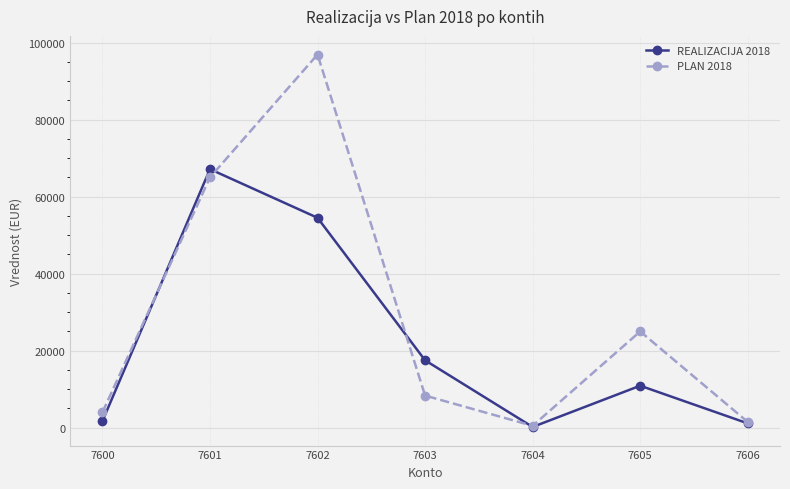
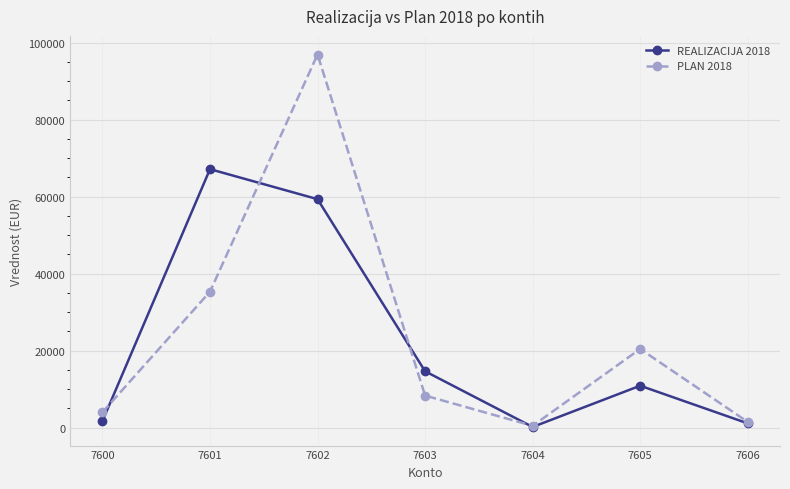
  {
    "REALIZACIJA 2018": {
      "7600": 2000,
      "7601": 67000,
-     "7602": 55000,
-     "7603": 18000,
+     "7602": 59000,
+     "7603": 15000,
      "7605": 11000
    },
    "PLAN 2018": {
      "7600": 4000,
-     "7601": 65000,
+     "7601": 35000,
      "7602": 97000,
      "7603": 8000,
-     "7605": 25000
+     "7605": 20000
    }
  }
